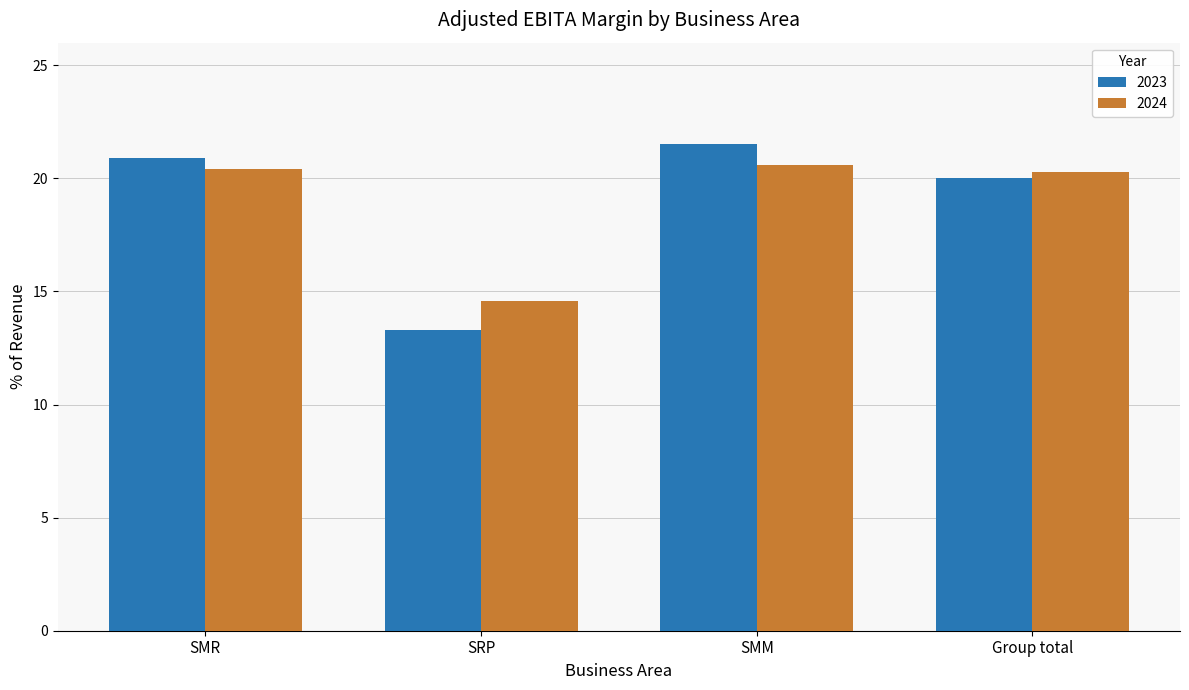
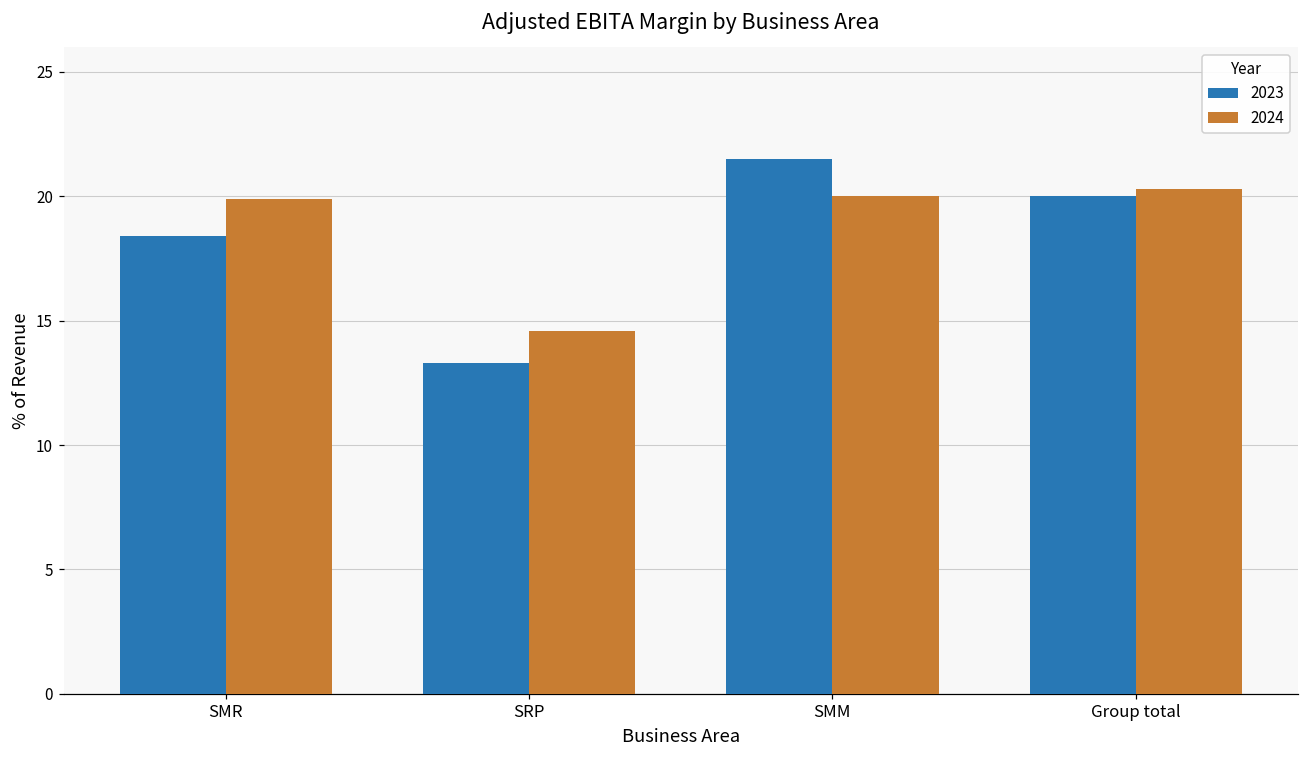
  {
    "2023": {
-     "SMR": 20.9,
+     "SMR": 18.4,
      "SRP": 13.3,
      "SMM": 21.5,
      "Group total": 20.0
    },
    "2024": {
-     "SMR": 20.4,
+     "SMR": 19.9,
      "SRP": 14.6,
-     "SMM": 20.6,
+     "SMM": 20.0,
      "Group total": 20.3
    }
  }
